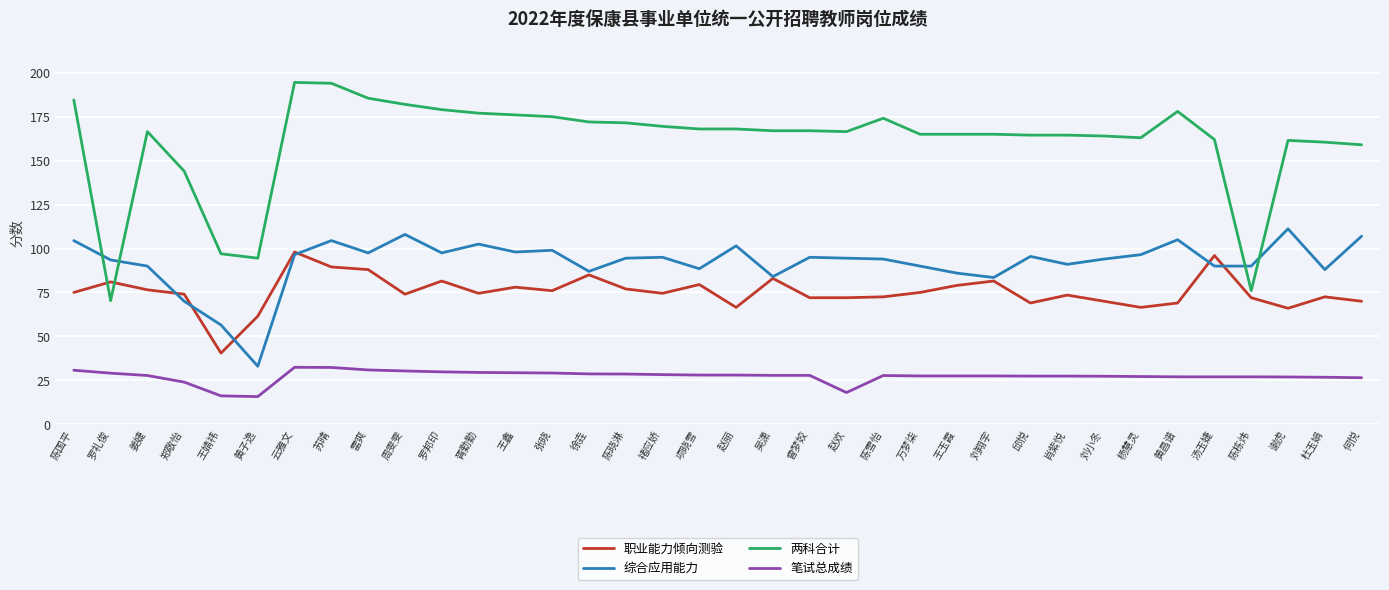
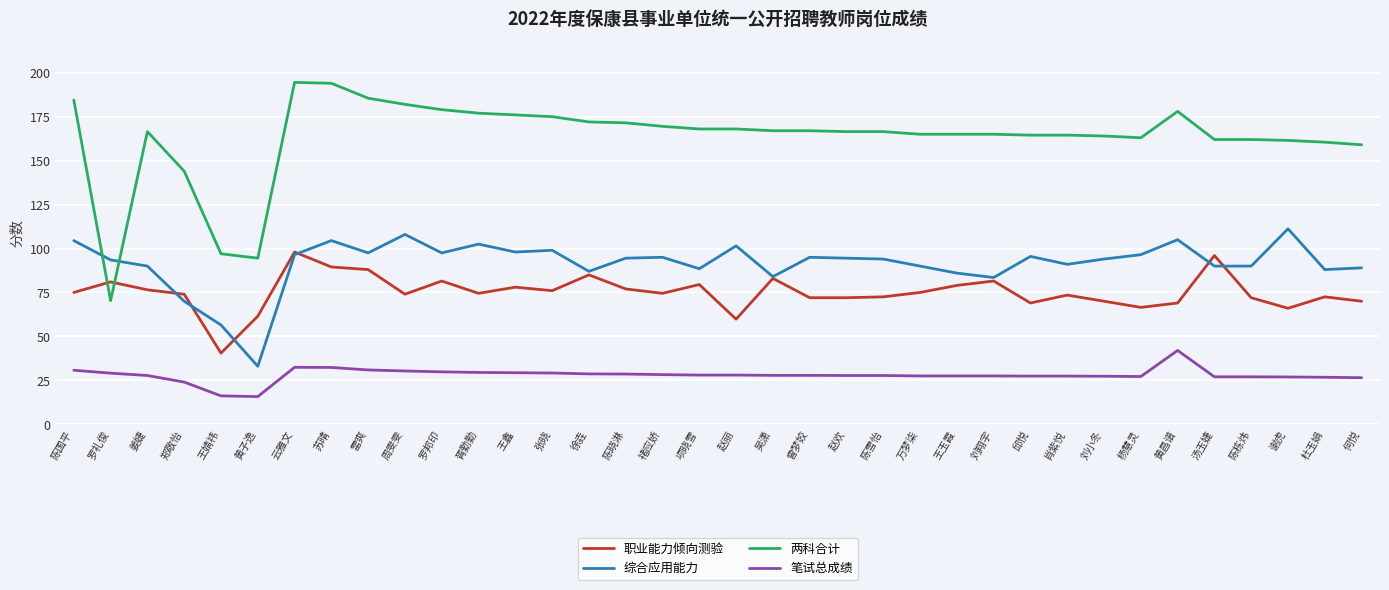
  {
    "职业能力倾向测验": {
      "陈国平": 75,
      "罗礼俊": 81,
      "姜婕": 77,
      "郑敬怡": 74,
      "王婧祎": 41,
      "黄子逸": 62,
      "云雅文": 98,
      "苏晴": 90,
      "雷爽": 88,
      "周雯雯": 74,
      "罗邦印": 82,
      "胥勤勤": 75,
      "王鑫": 78,
      "张晓": 76,
      "徐垚": 85,
      "陈晓淋": 77,
      "禇应娇": 75,
      "项晓雪": 80,
-     "赵丽": 67,
+     "赵丽": 60,
      "曾梦姣": 72,
      "赵欢": 72,
      "陈雪怡": 73,
      "万梦柒": 75,
      "王玉霞": 79,
      "刘翔宇": 82,
      "邱悦": 69,
      "肖紫悦": 74,
      "刘小冬": 70,
      "杨慧灵": 67,
      "黄昌谱": 69,
      "汤玉婕": 96,
      "陈栋炜": 72,
      "谢虎": 66,
      "杜玉娟": 73,
      "何悦": 70
    },
    "综合应用能力": {
      "陈国平": 105,
      "罗礼俊": 94,
      "姜婕": 90,
      "郑敬怡": 70,
      "王婧祎": 57,
      "黄子逸": 33,
      "云雅文": 97,
      "苏晴": 105,
      "雷爽": 98,
      "周雯雯": 108,
      "罗邦印": 98,
      "胥勤勤": 103,
      "王鑫": 98,
      "张晓": 99,
      "徐垚": 87,
      "陈晓淋": 95,
      "禇应娇": 95,
      "项晓雪": 89,
      "赵丽": 102,
      "曾梦姣": 95,
      "赵欢": 95,
      "陈雪怡": 94,
      "万梦柒": 90,
      "王玉霞": 86,
      "刘翔宇": 84,
      "邱悦": 96,
      "肖紫悦": 91,
      "刘小冬": 94,
      "杨慧灵": 97,
      "黄昌谱": 105,
      "汤玉婕": 90,
      "陈栋炜": 90,
      "谢虎": 111,
      "杜玉娟": 88,
-     "何悦": 107
+     "何悦": 89
    },
    "两科合计": {
      "陈国平": 185,
      "罗礼俊": 70,
      "姜婕": 167,
      "郑敬怡": 144,
      "王婧祎": 97,
      "黄子逸": 95,
      "云雅文": 195,
      "苏晴": 194,
      "雷爽": 186,
      "周雯雯": 182,
      "罗邦印": 179,
      "胥勤勤": 177,
      "王鑫": 176,
      "张晓": 175,
      "徐垚": 172,
      "陈晓淋": 172,
      "禇应娇": 170,
      "项晓雪": 168,
      "赵丽": 168,
      "吴潇": 167,
      "曾梦姣": 167,
      "赵欢": 167,
-     "陈雪怡": 174,
+     "陈雪怡": 167,
      "万梦柒": 165,
      "王玉霞": 165,
      "刘翔宇": 165,
      "邱悦": 165,
      "肖紫悦": 165,
      "刘小冬": 164,
      "杨慧灵": 163,
      "黄昌谱": 178,
      "汤玉婕": 162,
-     "陈栋炜": 76,
+     "陈栋炜": 162,
      "谢虎": 162,
      "杜玉娟": 161,
      "何悦": 159
    },
    "笔试总成绩": {
      "陈国平": 31,
      "罗礼俊": 29,
      "姜婕": 28,
      "郑敬怡": 24,
      "王婧祎": 16,
      "黄子逸": 16,
      "云雅文": 32,
      "苏晴": 32,
      "雷爽": 31,
      "周雯雯": 30,
      "罗邦印": 30,
      "胥勤勤": 30,
      "王鑫": 29,
      "张晓": 29,
      "徐垚": 29,
      "陈晓淋": 29,
      "禇应娇": 28,
      "项晓雪": 28,
      "赵丽": 28,
      "吴潇": 28,
      "曾梦姣": 28,
-     "赵欢": 18,
+     "赵欢": 28,
      "陈雪怡": 28,
      "万梦柒": 28,
      "王玉霞": 28,
      "刘翔宇": 28,
      "邱悦": 27,
      "肖紫悦": 27,
      "刘小冬": 27,
      "杨慧灵": 27,
-     "黄昌谱": 27,
+     "黄昌谱": 42,
      "汤玉婕": 27,
      "陈栋炜": 27,
      "谢虎": 27,
      "杜玉娟": 27,
      "何悦": 27
    }
  }
